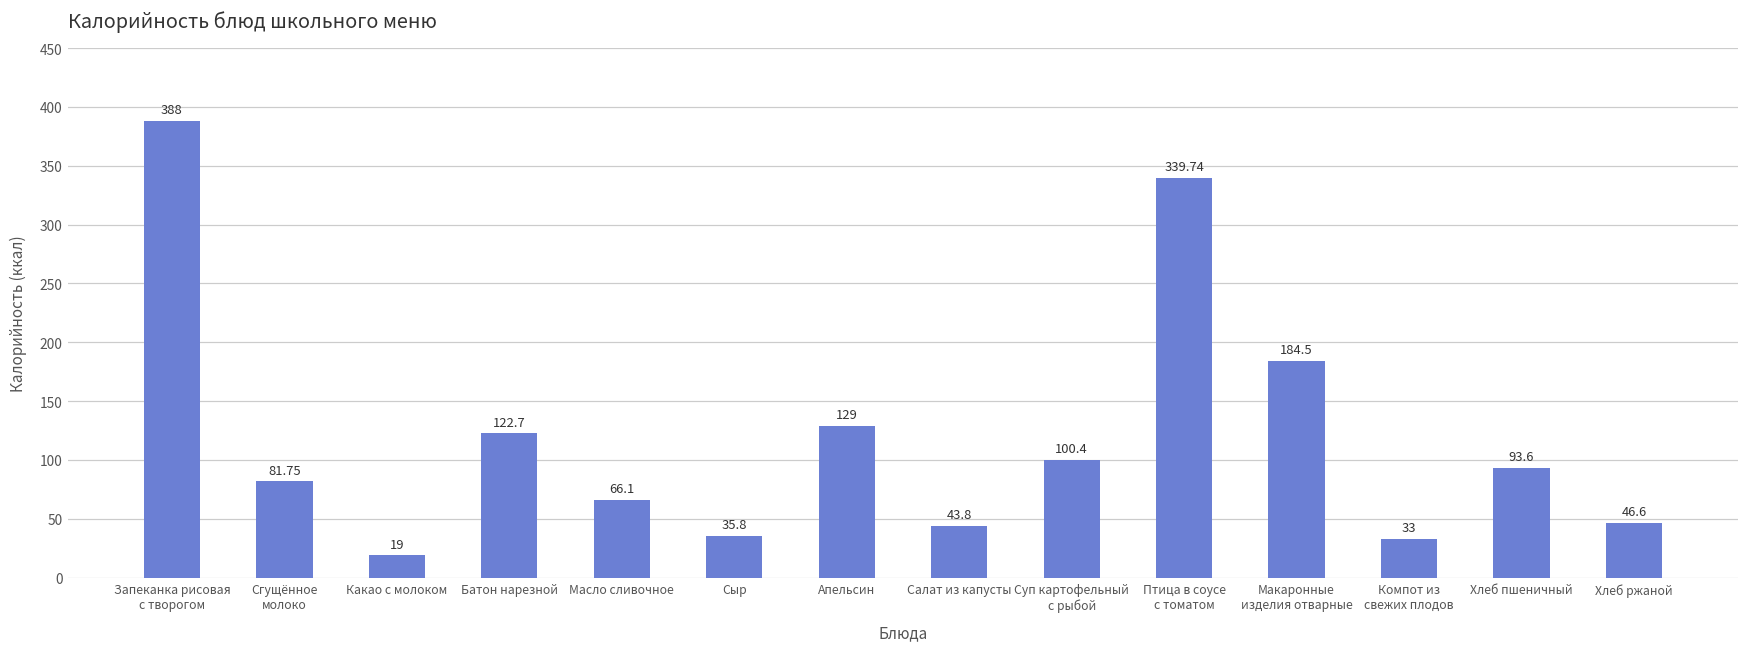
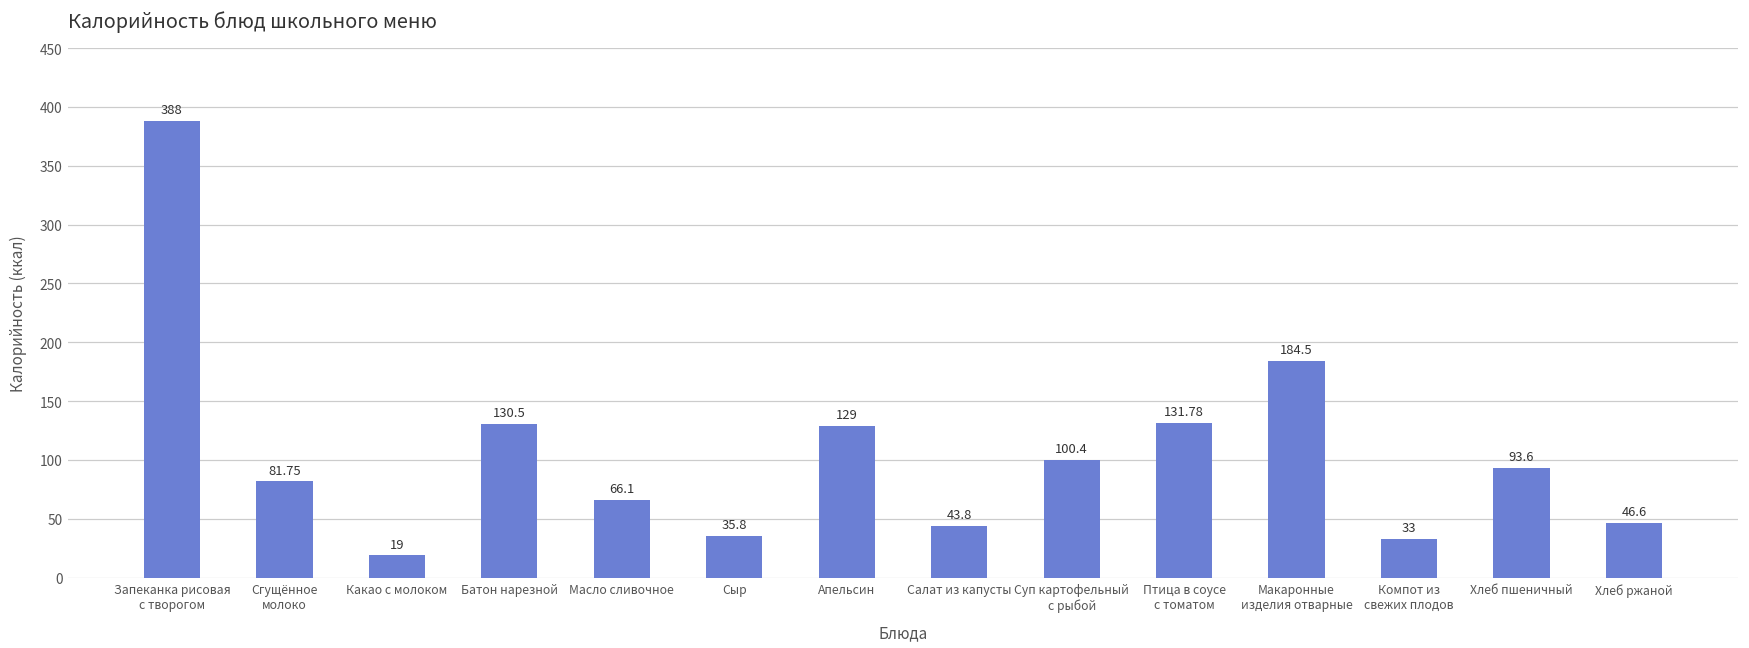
  {
    "Запеканка рисовая с творогом": 388,
    "Сгущённое молоко": 81.75,
    "Какао с молоком": 19,
-   "Батон нарезной": 122.7,
+   "Батон нарезной": 130.5,
    "Масло сливочное": 66.1,
    "Сыр": 35.8,
    "Апельсин": 129,
    "Салат из капусты": 43.8,
    "Суп картофельный с рыбой": 100.4,
-   "Птица в соусе с томатом": 339.74,
+   "Птица в соусе с томатом": 131.78,
    "Макаронные изделия отварные": 184.5,
    "Компот из свежих плодов": 33,
    "Хлеб пшеничный": 93.6,
    "Хлеб ржаной": 46.6
  }
